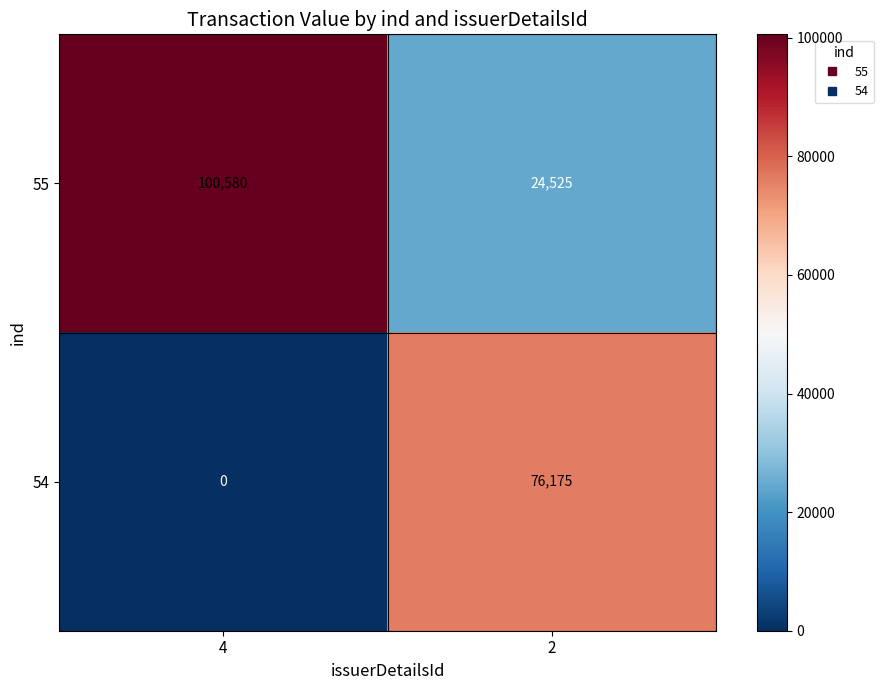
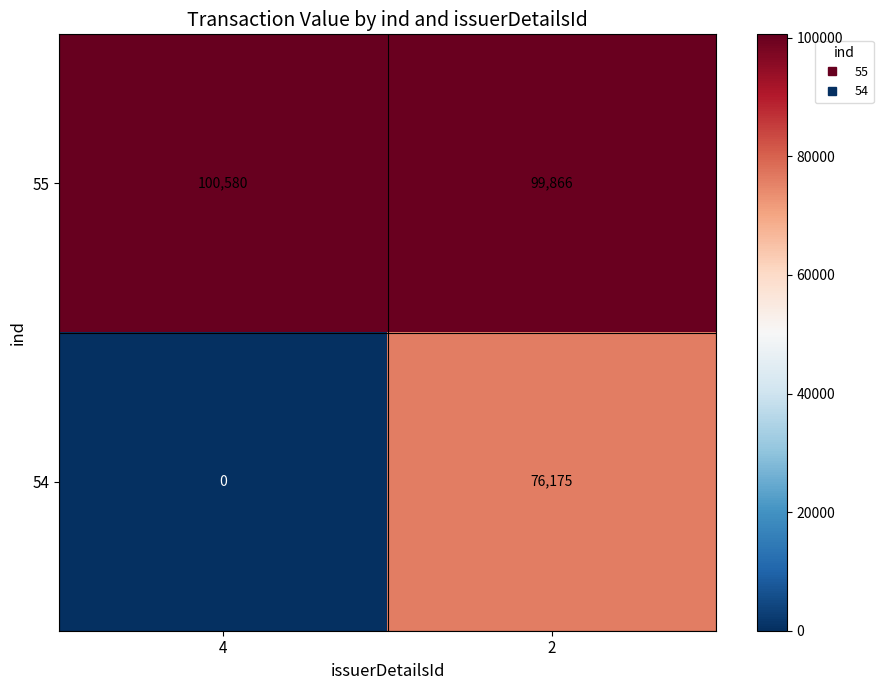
  {
    "55": {
      "4": "100,580",
-     "2": "24,525"
+     "2": "99,866"
    },
    "54": {
      "4": "0",
      "2": "76,175"
    }
  }
